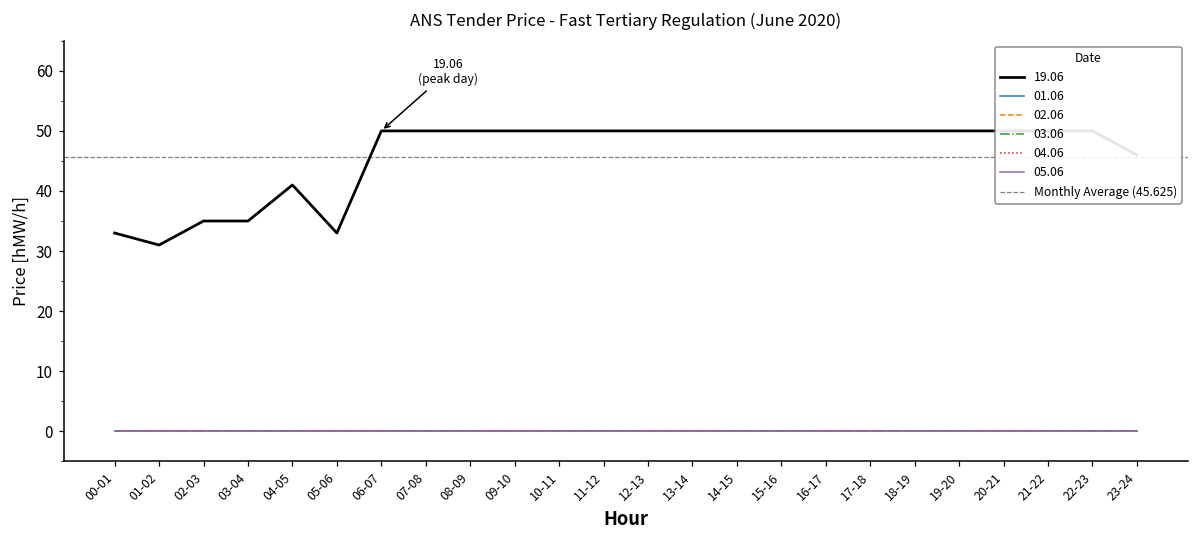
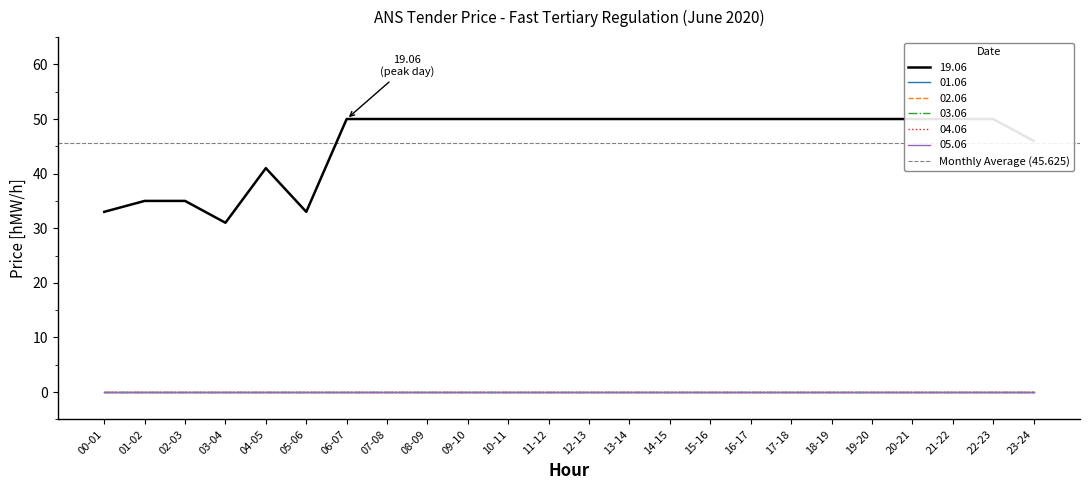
  {
    "19.06": {
      "00-01": 33,
-     "01-02": 31,
+     "01-02": 35,
      "02-03": 35,
-     "03-04": 35,
+     "03-04": 31,
      "04-05": 41,
      "05-06": 33,
      "06-07": 50,
      "09-10": 50,
      "10-11": 50,
      "11-12": 50,
      "12-13": 50,
      "13-14": 50,
      "14-15": 50,
      "15-16": 50,
      "16-17": 50,
      "17-18": 50,
      "18-19": 50,
      "19-20": 50
    },
    "05.06": {
      "00-01": 0,
      "01-02": 0,
      "02-03": 0,
      "03-04": 0,
      "04-05": 0,
      "05-06": 0,
      "06-07": 0,
      "07-08": 0,
      "08-09": 0,
      "09-10": 0,
      "10-11": 0,
      "11-12": 0,
      "12-13": 0,
      "13-14": 0,
      "14-15": 0,
      "15-16": 0,
      "16-17": 0,
      "17-18": 0,
      "18-19": 0,
      "19-20": 0,
      "20-21": 0,
      "21-22": 0,
      "22-23": 0,
      "23-24": 0
    }
  }
